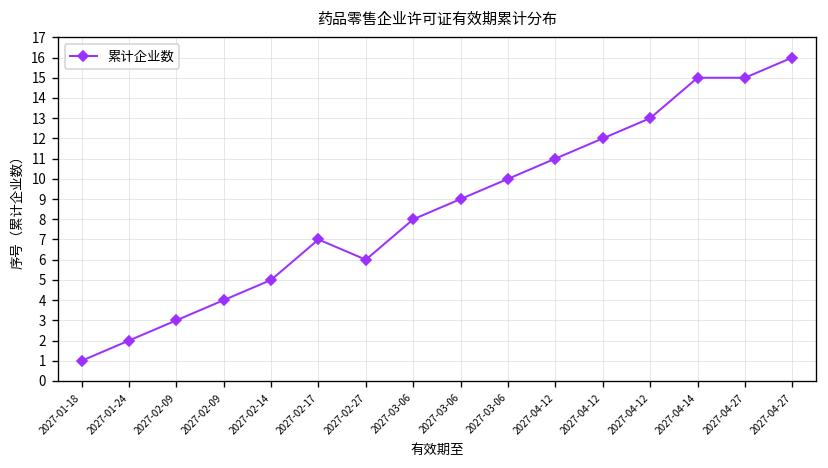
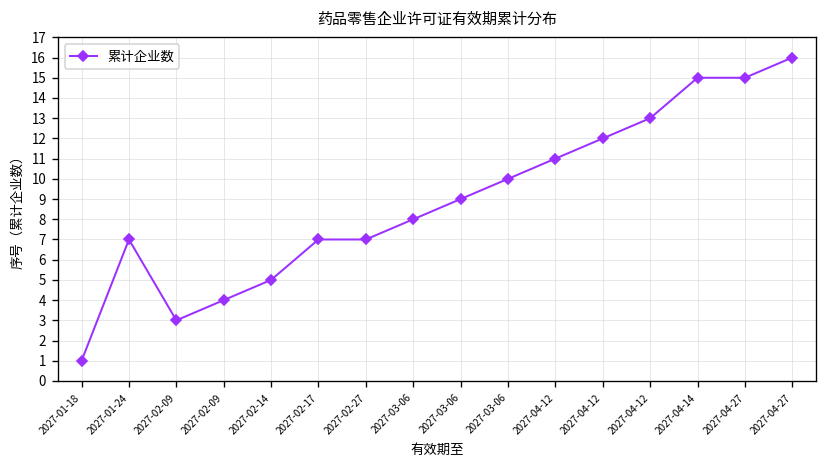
  {
    "2027-01-18": 1,
-   "2027-01-24": 2,
+   "2027-01-24": 7,
    "2027-02-14": 5,
    "2027-02-17": 7,
-   "2027-02-27": 6,
+   "2027-02-27": 7,
    "2027-04-14": 15
  }
